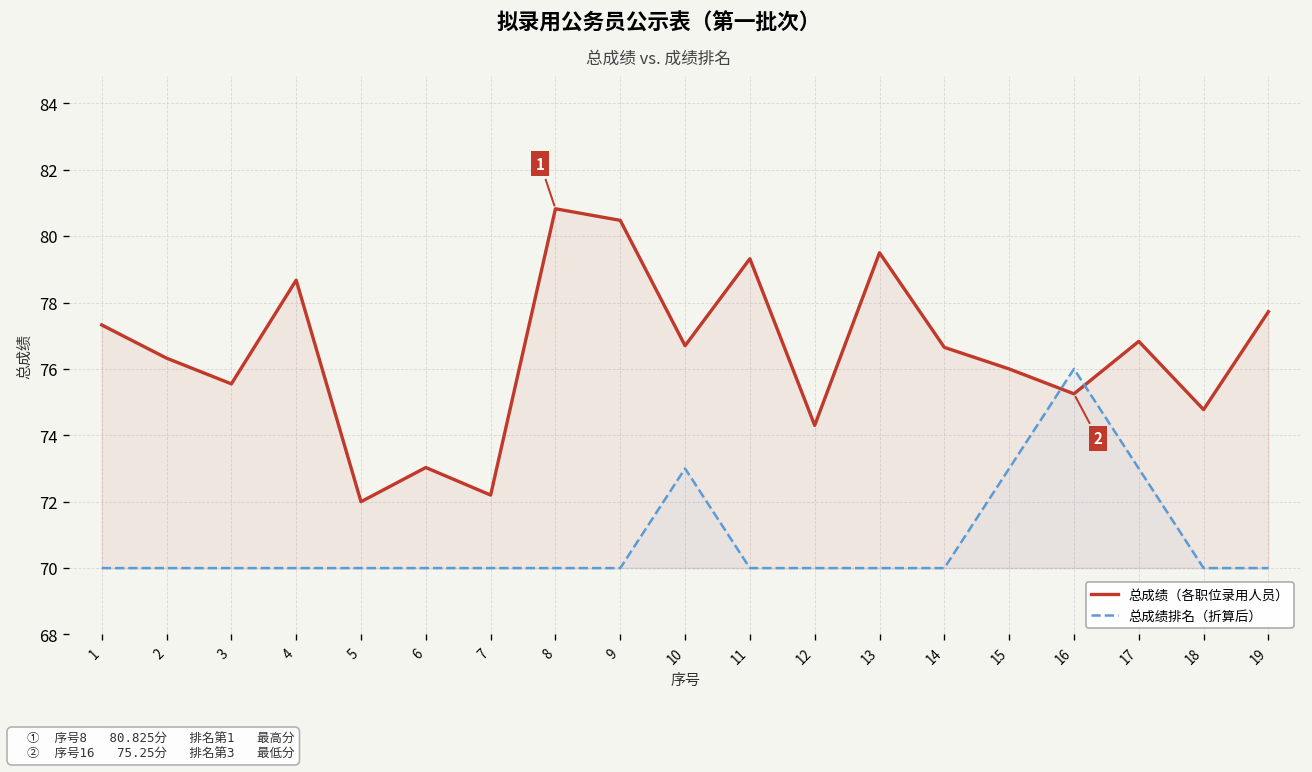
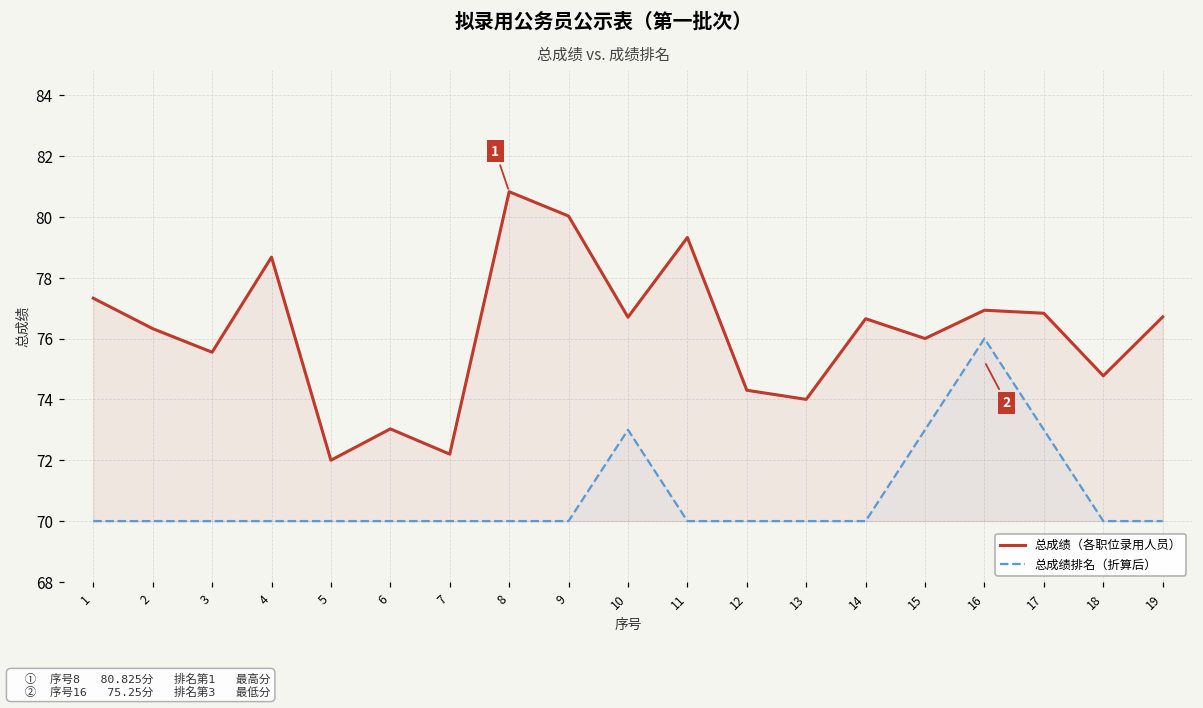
  {
    "总成绩（各职位录用人员）": {
      "1": 77.3,
      "2": 76.3,
      "3": 75.6,
      "4": 78.7,
      "5": 72.0,
      "6": 73.0,
      "7": 72.2,
      "8": 80.8,
-     "9": 80.5,
+     "9": 80.0,
      "10": 76.7,
      "11": 79.3,
      "12": 74.3,
-     "13": 79.5,
+     "13": 74.0,
      "14": 76.7,
      "15": 76.0,
-     "16": 75.3,
+     "16": 76.9,
      "17": 76.8,
      "18": 74.8,
-     "19": 77.7
+     "19": 76.7
    },
    "总成绩排名（折算后）": {
      "1": 70.0,
      "2": 70.0,
      "3": 70.0,
      "4": 70.0,
      "5": 70.0,
      "6": 70.0,
      "7": 70.0,
      "8": 70.0,
      "9": 70.0,
      "10": 73.0,
      "11": 70.0,
      "12": 70.0,
      "13": 70.0,
      "14": 70.0,
      "15": 73.0,
      "16": 76.0,
      "17": 73.0,
      "18": 70.0,
      "19": 70.0
    }
  }
